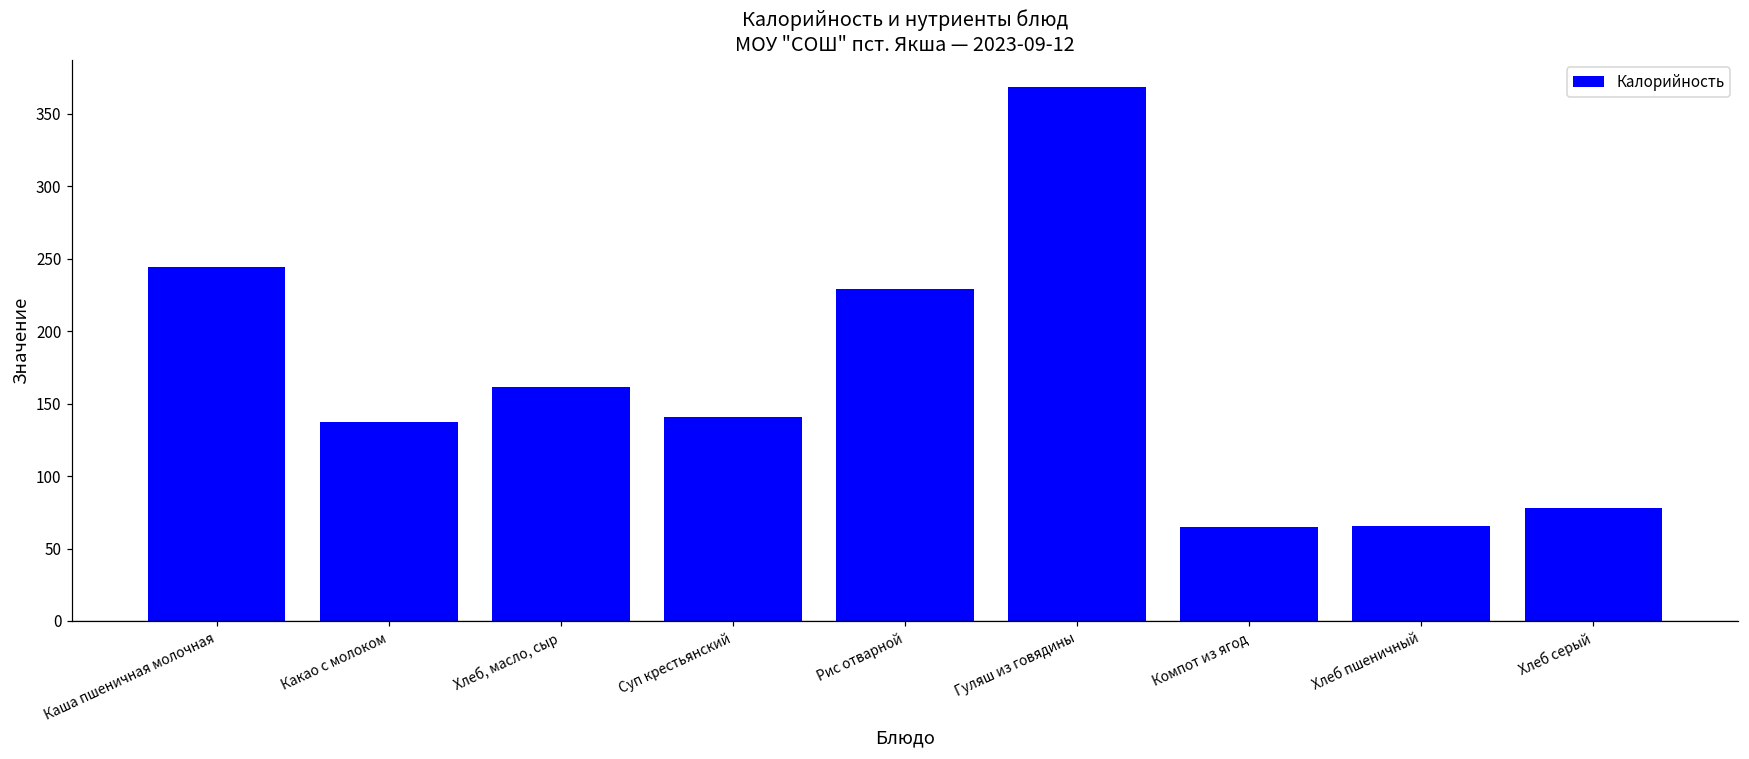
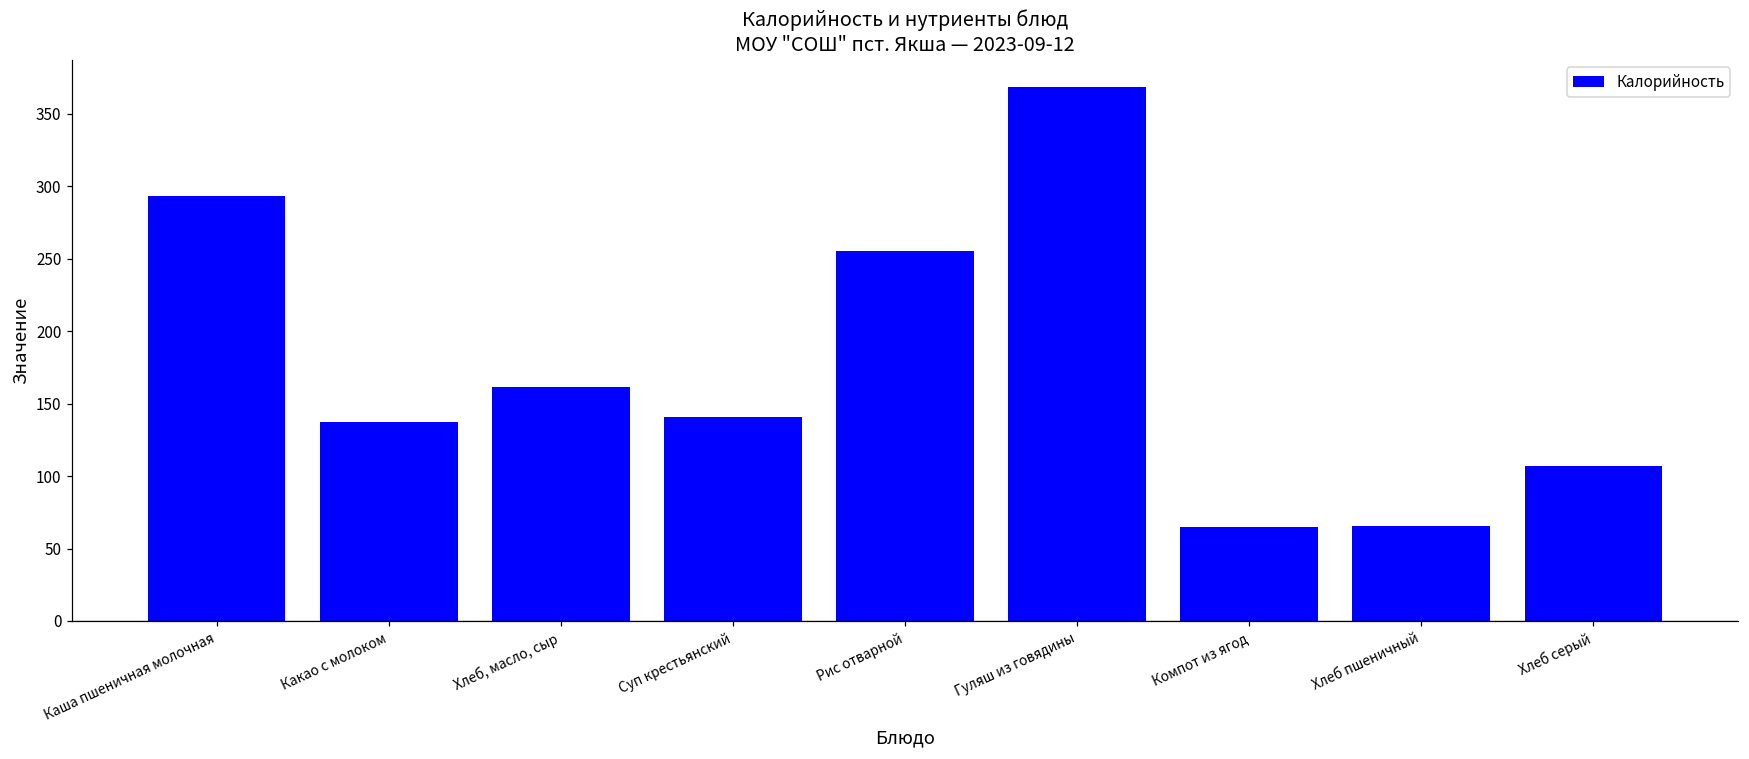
  {
-   "Каша пшеничная молочная": 244,
+   "Каша пшеничная молочная": 293,
    "Какао с молоком": 137,
    "Хлеб, масло, сыр": 161,
    "Суп крестьянский": 141,
-   "Рис отварной": 229,
+   "Рис отварной": 255,
    "Гуляш из говядины": 369,
    "Компот из ягод": 65,
    "Хлеб пшеничный": 66,
-   "Хлеб серый": 78
+   "Хлеб серый": 107
  }
